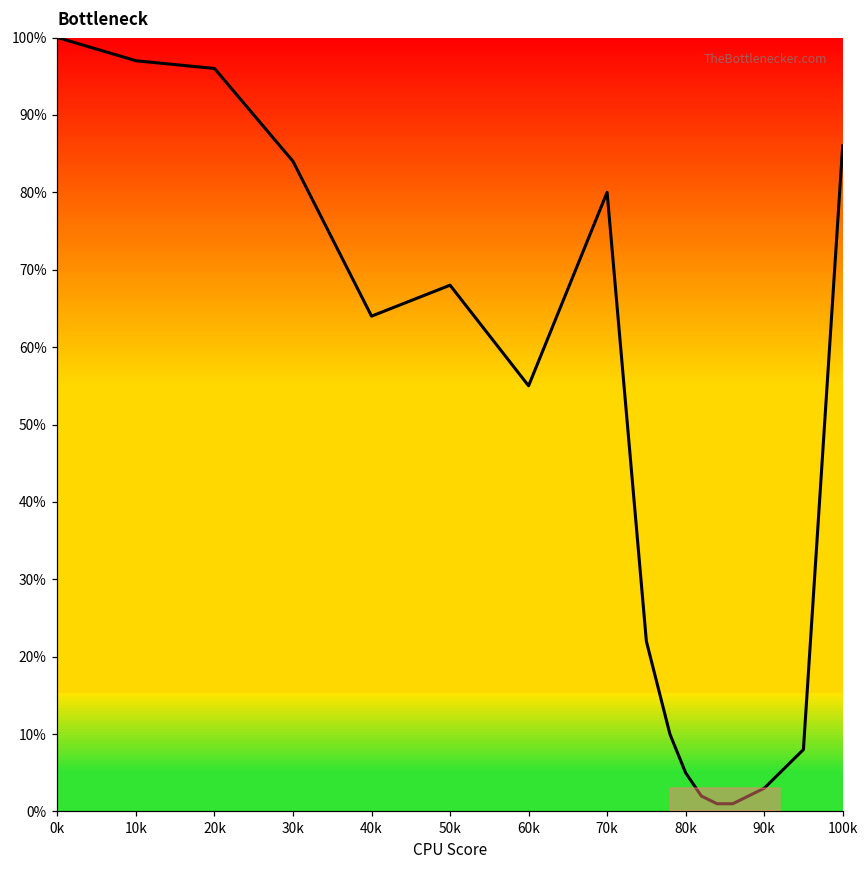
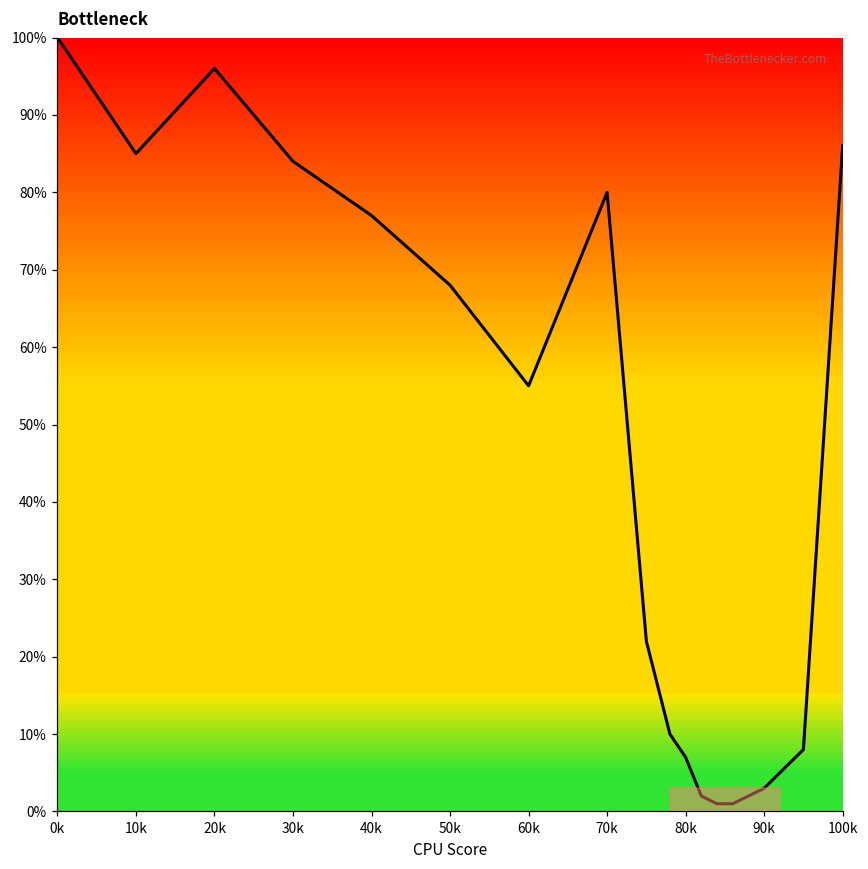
  {
    "0k": "100%",
-   "10k": "97%",
+   "10k": "85%",
    "20k": "96%",
    "30k": "84%",
-   "40k": "64%",
+   "40k": "77%",
    "50k": "68%",
    "60k": "55%",
    "70k": "80%",
-   "80k": "5%",
+   "80k": "7%",
    "100k": "86%"
  }
